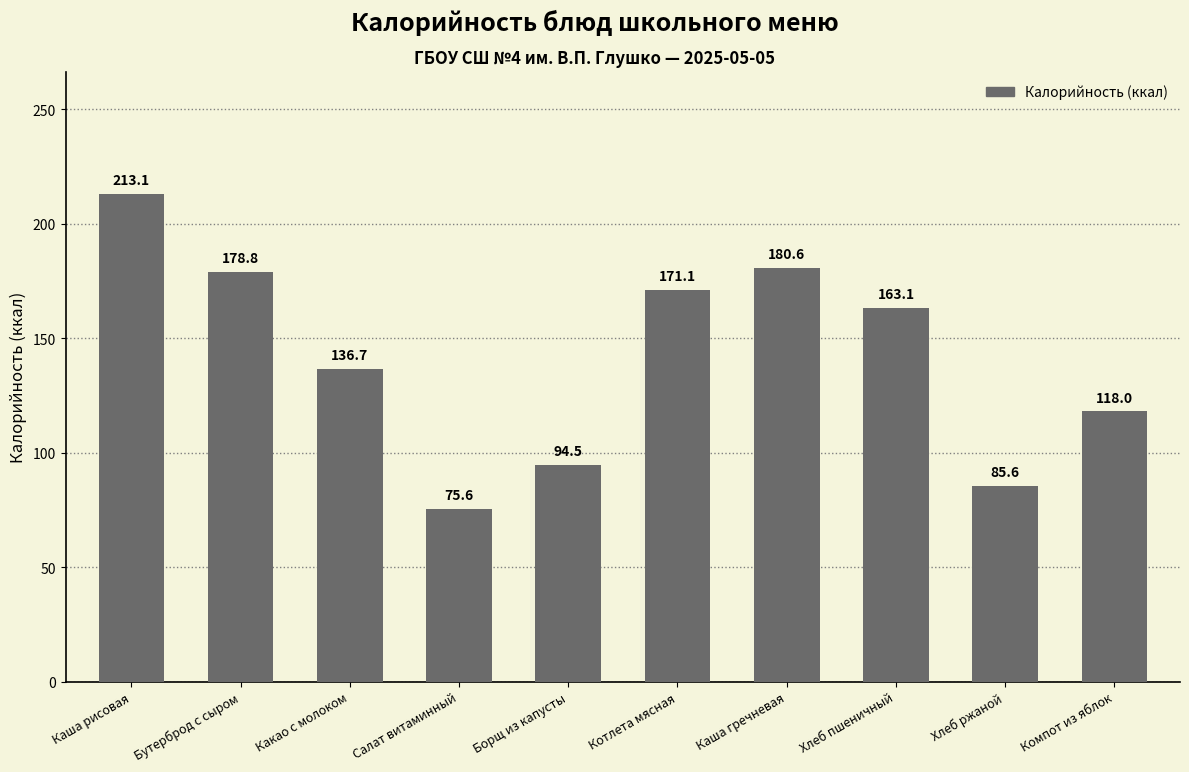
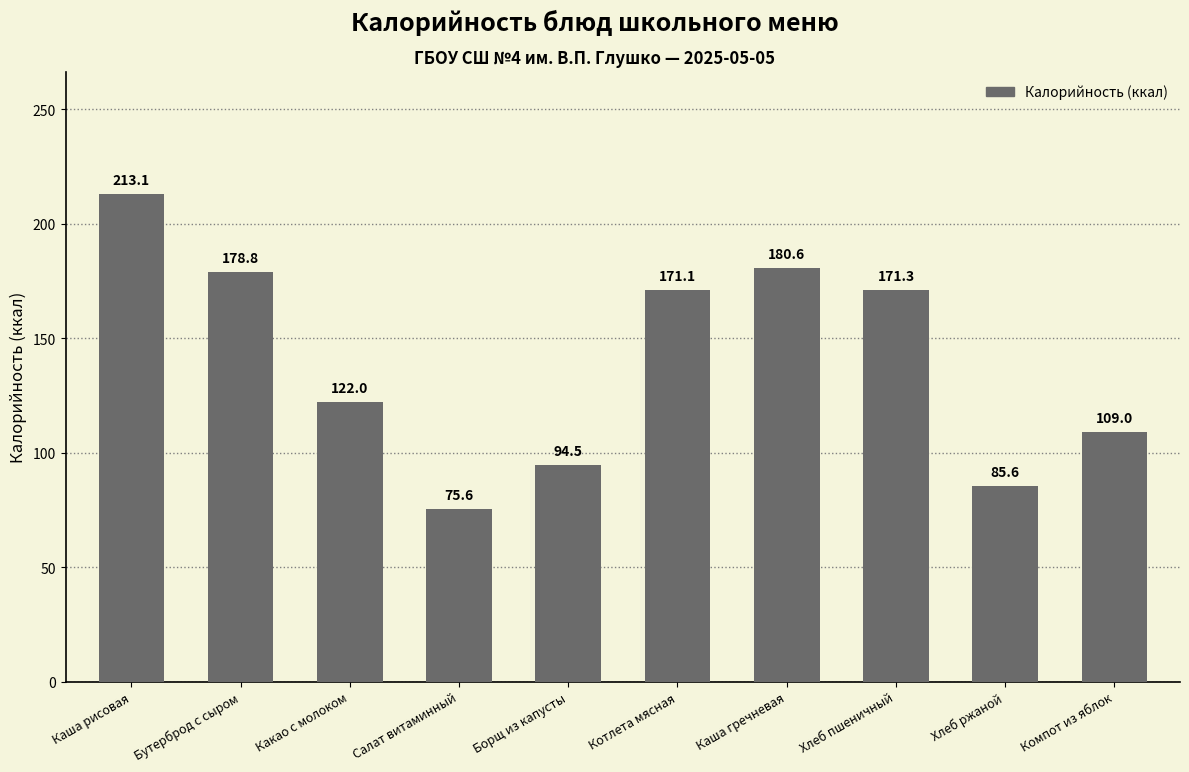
  {
    "Каша рисовая": 213.1,
    "Бутерброд с сыром": 178.8,
-   "Какао с молоком": 136.7,
+   "Какао с молоком": 122.0,
    "Салат витаминный": 75.6,
    "Борщ из капусты": 94.5,
    "Котлета мясная": 171.1,
    "Каша гречневая": 180.6,
-   "Хлеб пшеничный": 163.1,
+   "Хлеб пшеничный": 171.3,
    "Хлеб ржаной": 85.6,
-   "Компот из яблок": 118.0
+   "Компот из яблок": 109.0
  }
